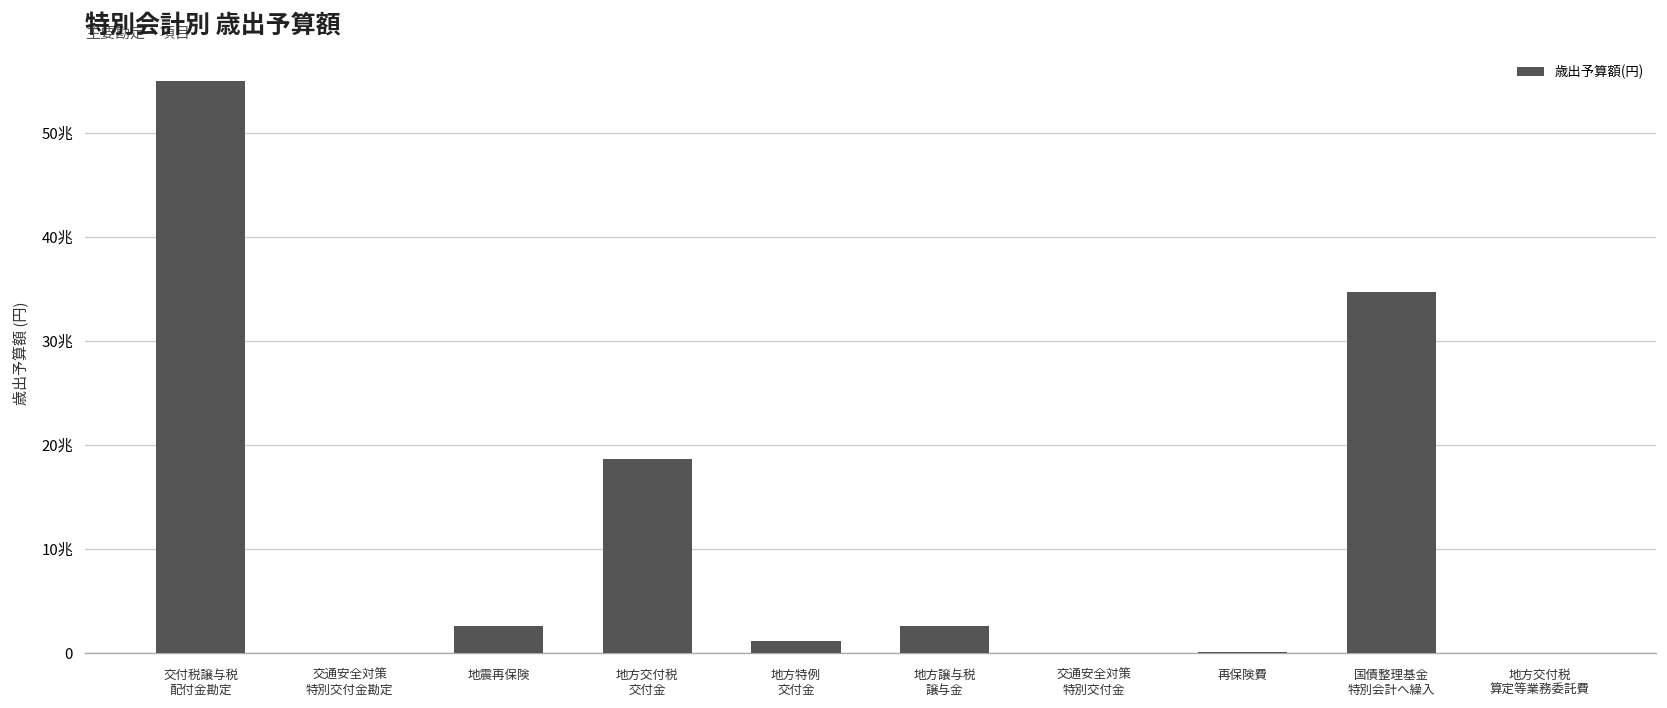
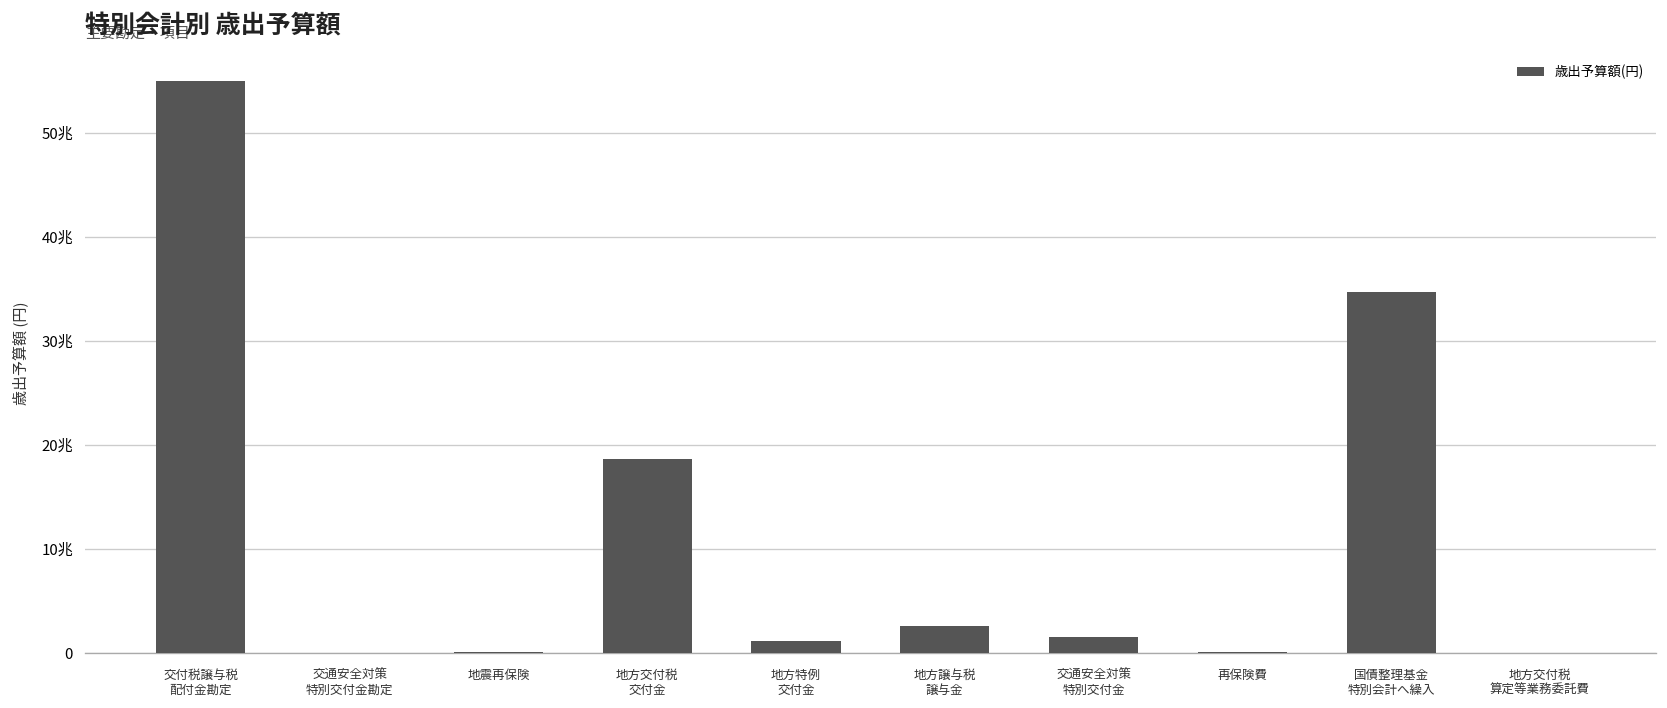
  {
    "交付税譲与税 配付金勘定": "55兆",
-   "地震再保険": "3兆",
+   "地震再保険": "0兆",
    "地方交付税 交付金": "19兆",
    "地方特例 交付金": "1兆",
    "地方譲与税 譲与金": "3兆",
-   "交通安全対策 特別交付金": "0兆",
+   "交通安全対策 特別交付金": "2兆",
    "国債整理基金 特別会計へ繰入": "35兆"
  }
